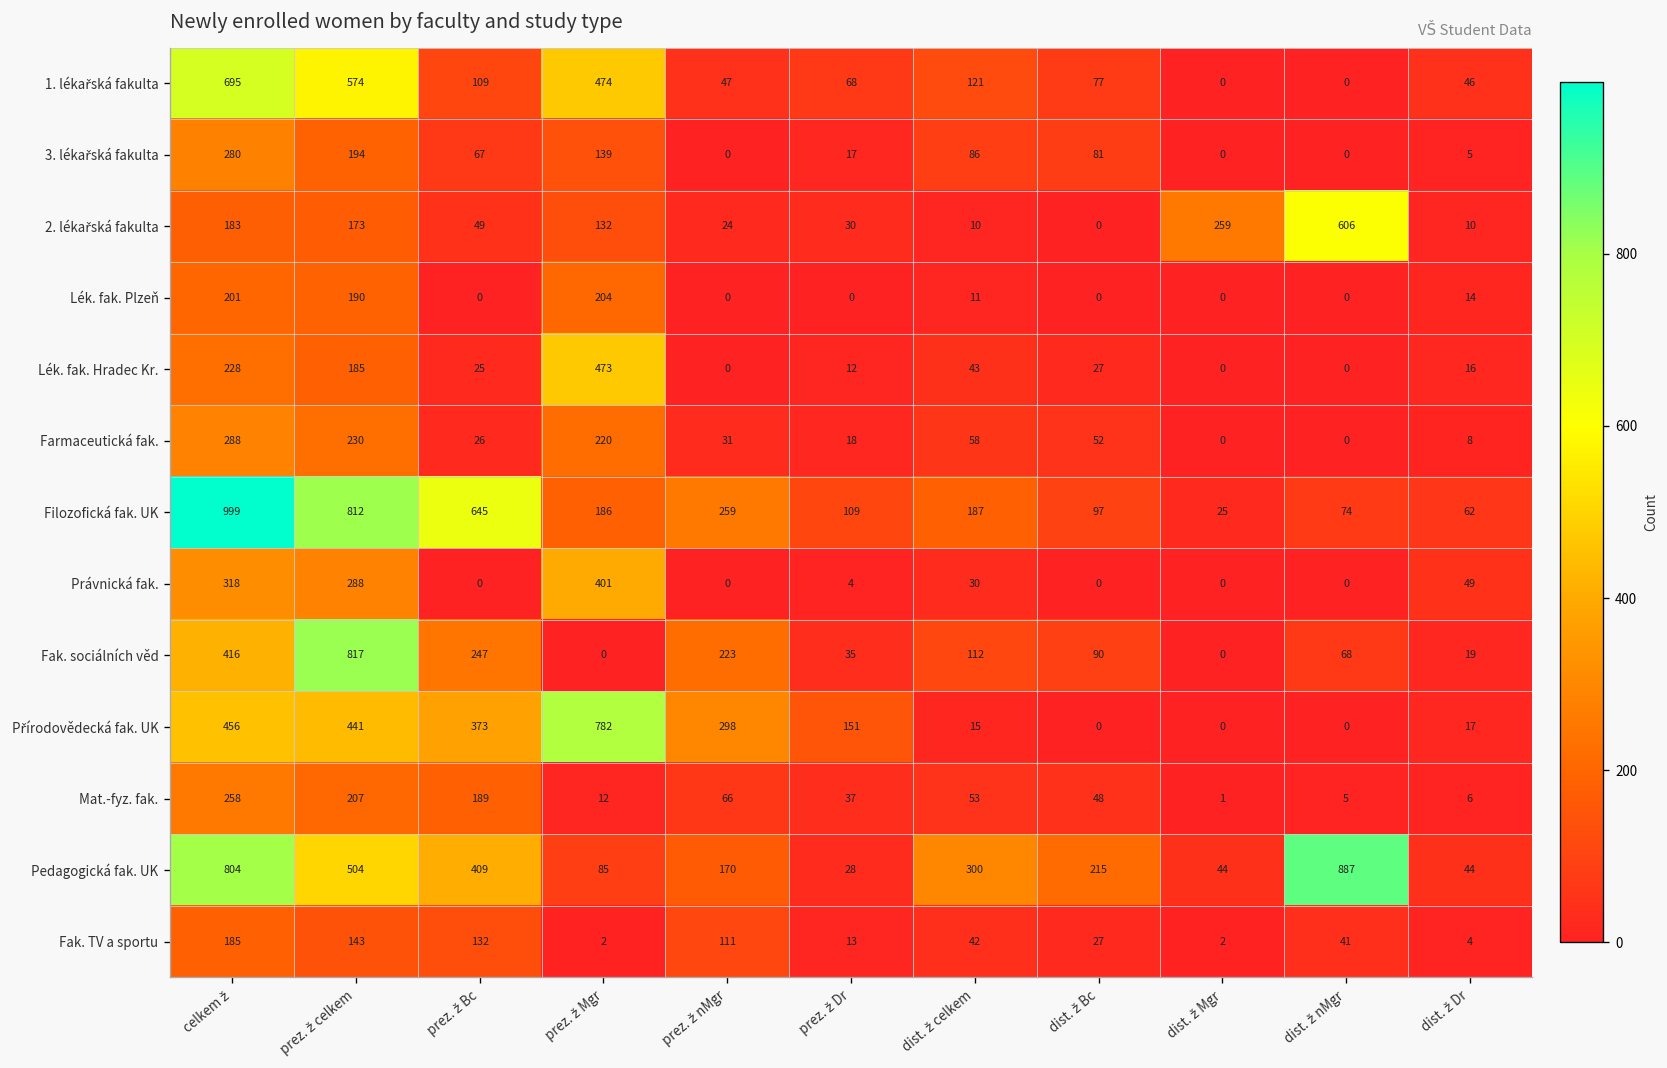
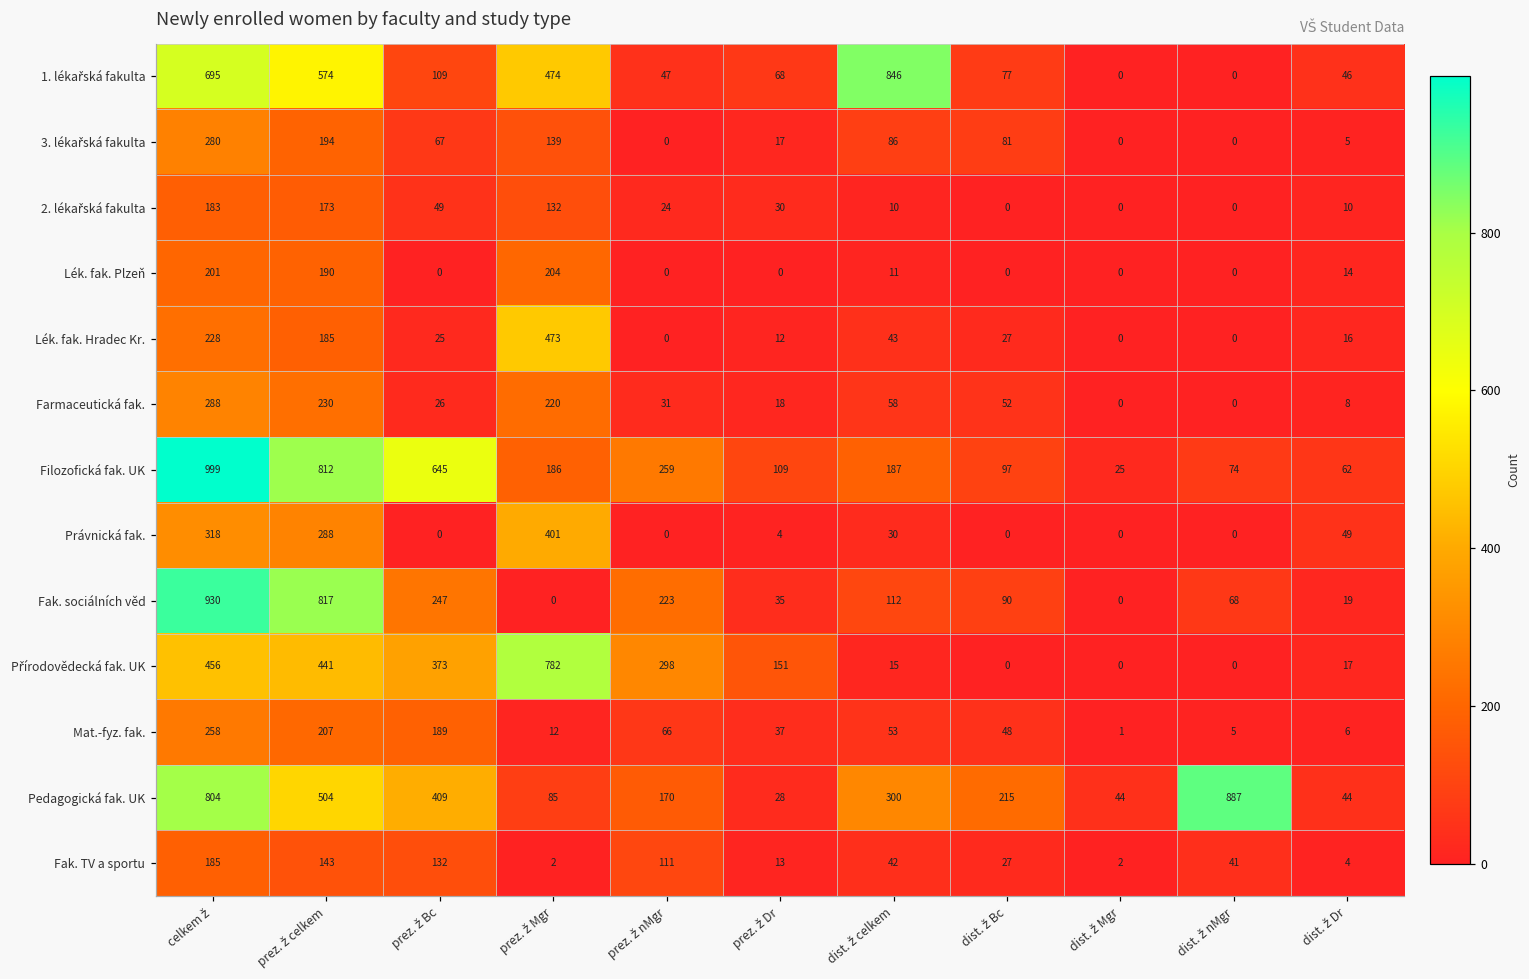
  {
    "1. lékařská fakulta": {
      "celkem ž": 695,
      "prez. ž celkem": 574,
      "prez. ž Bc": 109,
      "prez. ž Mgr": 474,
      "prez. ž nMgr": 47,
      "prez. ž Dr": 68,
-     "dist. ž celkem": 121,
+     "dist. ž celkem": 846,
      "dist. ž Bc": 77,
      "dist. ž Mgr": 0,
      "dist. ž nMgr": 0,
      "dist. ž Dr": 46
    },
    "3. lékařská fakulta": {
      "celkem ž": 280,
      "prez. ž celkem": 194,
      "prez. ž Bc": 67,
      "prez. ž Mgr": 139,
      "prez. ž nMgr": 0,
      "prez. ž Dr": 17,
      "dist. ž celkem": 86,
      "dist. ž Bc": 81,
      "dist. ž Mgr": 0,
      "dist. ž nMgr": 0,
      "dist. ž Dr": 5
    },
    "2. lékařská fakulta": {
      "celkem ž": 183,
      "prez. ž celkem": 173,
      "prez. ž Bc": 49,
      "prez. ž Mgr": 132,
      "prez. ž nMgr": 24,
      "prez. ž Dr": 30,
      "dist. ž celkem": 10,
      "dist. ž Bc": 0,
-     "dist. ž Mgr": 259,
-     "dist. ž nMgr": 606,
+     "dist. ž Mgr": 0,
+     "dist. ž nMgr": 0,
      "dist. ž Dr": 10
    },
    "Lék. fak. Plzeň": {
      "celkem ž": 201,
      "prez. ž celkem": 190,
      "prez. ž Bc": 0,
      "prez. ž Mgr": 204,
      "prez. ž nMgr": 0,
      "prez. ž Dr": 0,
      "dist. ž celkem": 11,
      "dist. ž Bc": 0,
      "dist. ž Mgr": 0,
      "dist. ž nMgr": 0,
      "dist. ž Dr": 14
    },
    "Lék. fak. Hradec Kr.": {
      "celkem ž": 228,
      "prez. ž celkem": 185,
      "prez. ž Bc": 25,
      "prez. ž Mgr": 473,
      "prez. ž nMgr": 0,
      "prez. ž Dr": 12,
      "dist. ž celkem": 43,
      "dist. ž Bc": 27,
      "dist. ž Mgr": 0,
      "dist. ž nMgr": 0,
      "dist. ž Dr": 16
    },
    "Farmaceutická fak.": {
      "celkem ž": 288,
      "prez. ž celkem": 230,
      "prez. ž Bc": 26,
      "prez. ž Mgr": 220,
      "prez. ž nMgr": 31,
      "prez. ž Dr": 18,
      "dist. ž celkem": 58,
      "dist. ž Bc": 52,
      "dist. ž Mgr": 0,
      "dist. ž nMgr": 0,
      "dist. ž Dr": 8
    },
    "Filozofická fak. UK": {
      "celkem ž": 999,
      "prez. ž celkem": 812,
      "prez. ž Bc": 645,
      "prez. ž Mgr": 186,
      "prez. ž nMgr": 259,
      "prez. ž Dr": 109,
      "dist. ž celkem": 187,
      "dist. ž Bc": 97,
      "dist. ž Mgr": 25,
      "dist. ž nMgr": 74,
      "dist. ž Dr": 62
    },
    "Právnická fak.": {
      "celkem ž": 318,
      "prez. ž celkem": 288,
      "prez. ž Bc": 0,
      "prez. ž Mgr": 401,
      "prez. ž nMgr": 0,
      "prez. ž Dr": 4,
      "dist. ž celkem": 30,
      "dist. ž Bc": 0,
      "dist. ž Mgr": 0,
      "dist. ž nMgr": 0,
      "dist. ž Dr": 49
    },
    "Fak. sociálních věd": {
-     "celkem ž": 416,
+     "celkem ž": 930,
      "prez. ž celkem": 817,
      "prez. ž Bc": 247,
      "prez. ž Mgr": 0,
      "prez. ž nMgr": 223,
      "prez. ž Dr": 35,
      "dist. ž celkem": 112,
      "dist. ž Bc": 90,
      "dist. ž Mgr": 0,
      "dist. ž nMgr": 68,
      "dist. ž Dr": 19
    },
    "Přírodovědecká fak. UK": {
      "celkem ž": 456,
      "prez. ž celkem": 441,
      "prez. ž Bc": 373,
      "prez. ž Mgr": 782,
      "prez. ž nMgr": 298,
      "prez. ž Dr": 151,
      "dist. ž celkem": 15,
      "dist. ž Bc": 0,
      "dist. ž Mgr": 0,
      "dist. ž nMgr": 0,
      "dist. ž Dr": 17
    },
    "Mat.-fyz. fak.": {
      "celkem ž": 258,
      "prez. ž celkem": 207,
      "prez. ž Bc": 189,
      "prez. ž Mgr": 12,
      "prez. ž nMgr": 66,
      "prez. ž Dr": 37,
      "dist. ž celkem": 53,
      "dist. ž Bc": 48,
      "dist. ž Mgr": 1,
      "dist. ž nMgr": 5,
      "dist. ž Dr": 6
    },
    "Pedagogická fak. UK": {
      "celkem ž": 804,
      "prez. ž celkem": 504,
      "prez. ž Bc": 409,
      "prez. ž Mgr": 85,
      "prez. ž nMgr": 170,
      "prez. ž Dr": 28,
      "dist. ž celkem": 300,
      "dist. ž Bc": 215,
      "dist. ž Mgr": 44,
      "dist. ž nMgr": 887,
      "dist. ž Dr": 44
    },
    "Fak. TV a sportu": {
      "celkem ž": 185,
      "prez. ž celkem": 143,
      "prez. ž Bc": 132,
      "prez. ž Mgr": 2,
      "prez. ž nMgr": 111,
      "prez. ž Dr": 13,
      "dist. ž celkem": 42,
      "dist. ž Bc": 27,
      "dist. ž Mgr": 2,
      "dist. ž nMgr": 41,
      "dist. ž Dr": 4
    }
  }
